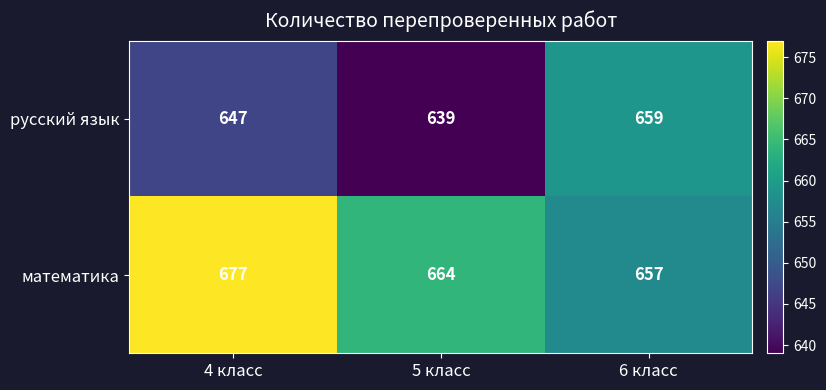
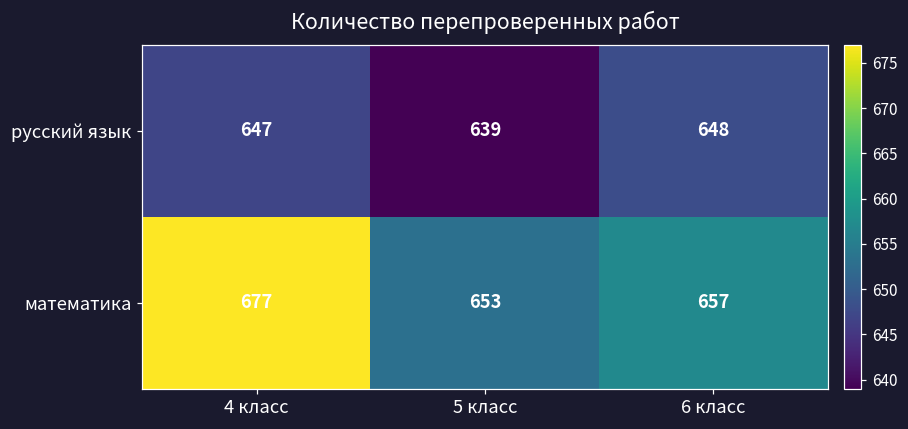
  {
    "русский язык": {
      "4 класс": 647,
      "5 класс": 639,
-     "6 класс": 659
+     "6 класс": 648
    },
    "математика": {
      "4 класс": 677,
-     "5 класс": 664,
+     "5 класс": 653,
      "6 класс": 657
    }
  }
